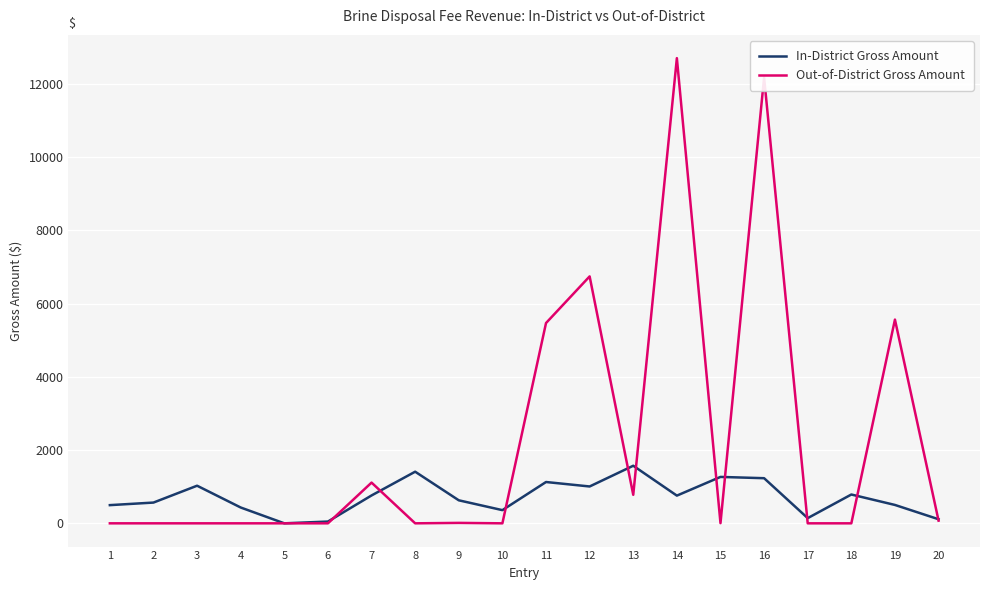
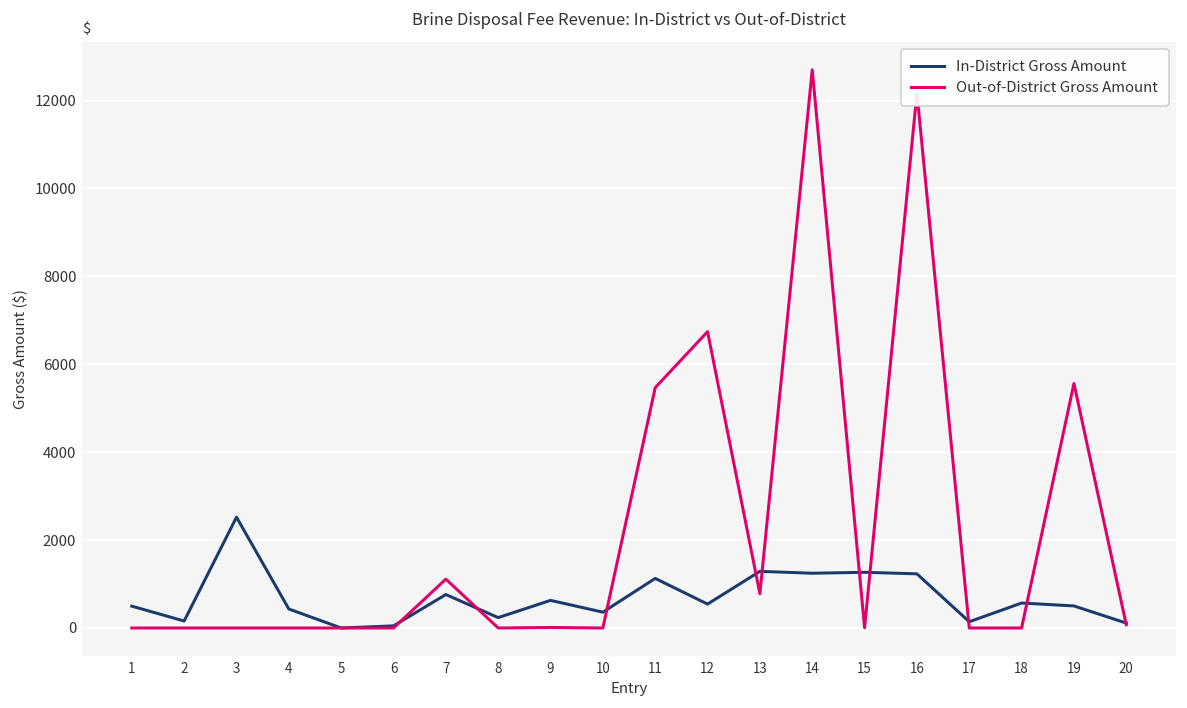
  {
    "In-District Gross Amount": {
      "1": 500,
-     "2": 600,
-     "3": 1000,
+     "2": 200,
+     "3": 2500,
      "4": 400,
      "7": 800,
-     "8": 1400,
+     "8": 200,
      "9": 600,
      "10": 400,
      "11": 1100,
-     "12": 1000,
-     "13": 1600,
-     "14": 800,
+     "12": 500,
+     "13": 1300,
+     "14": 1200,
      "15": 1300,
      "16": 1200,
      "17": 100,
-     "18": 800,
+     "18": 600,
      "19": 500
    },
    "Out-of-District Gross Amount": {
      "1": 0,
      "2": 0,
      "3": 0,
      "4": 0,
      "7": 1100,
      "8": 0,
      "9": 0,
      "10": 0,
      "11": 5500,
      "12": 6700,
      "13": 800,
      "14": 12700,
      "15": 0,
      "17": 0,
      "18": 0,
      "19": 5600
    }
  }
